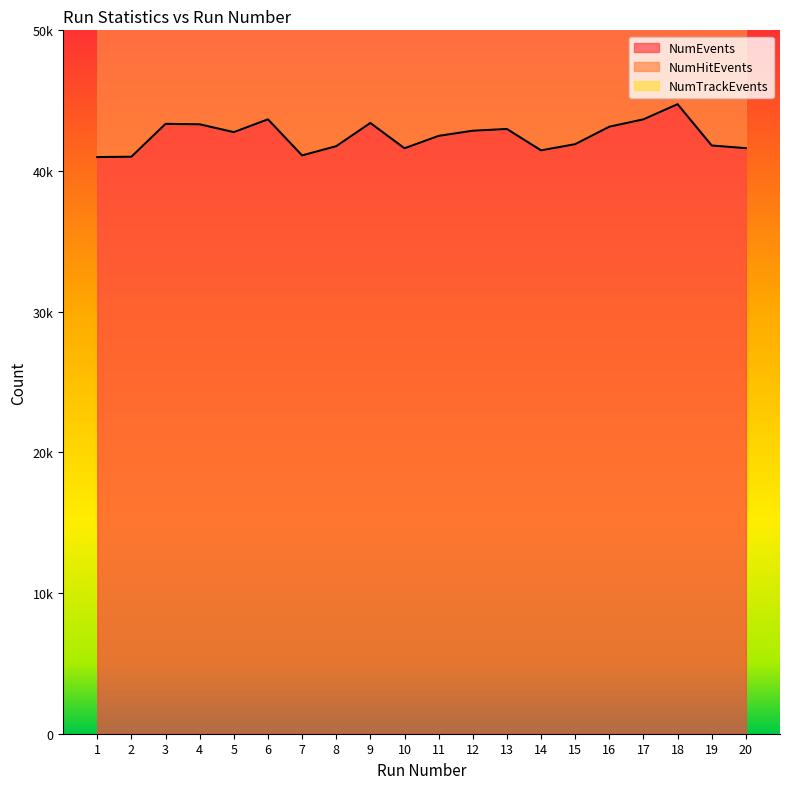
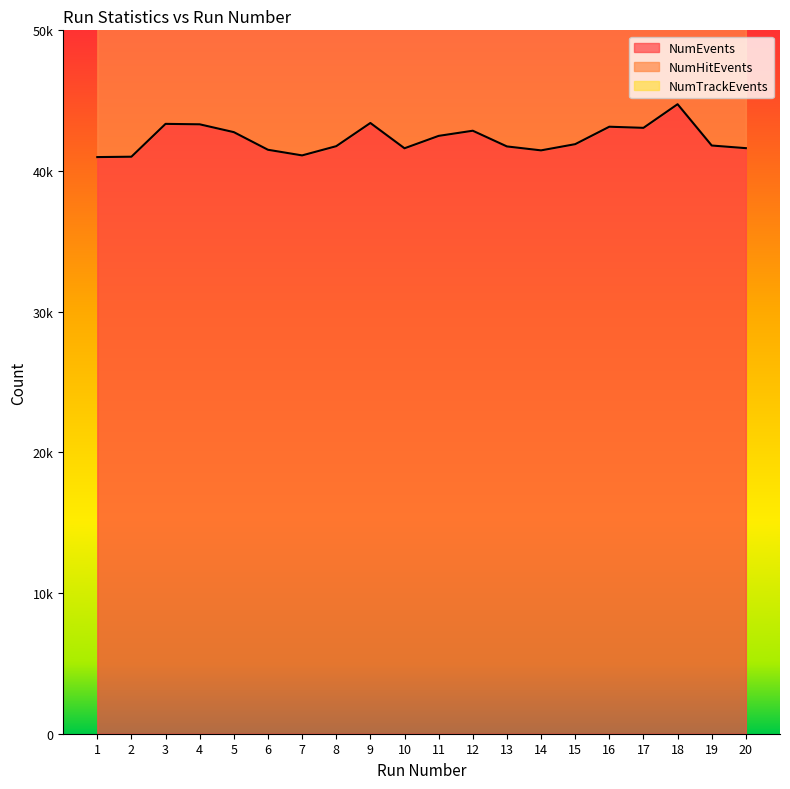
  {
    "NumEvents": {
      "1": 41000,
      "2": 41000,
      "3": 43400,
      "4": 43300,
      "5": 42800,
-     "6": 43700,
+     "6": 41500,
      "7": 41100,
      "8": 41800,
      "9": 43400,
      "10": 41600,
      "11": 42500,
      "12": 42900,
-     "13": 43000,
+     "13": 41700,
      "14": 41500,
      "15": 41900,
      "16": 43100,
-     "17": 43700,
+     "17": 43100,
      "18": 44700,
      "19": 41800,
      "20": 41600
    }
  }
